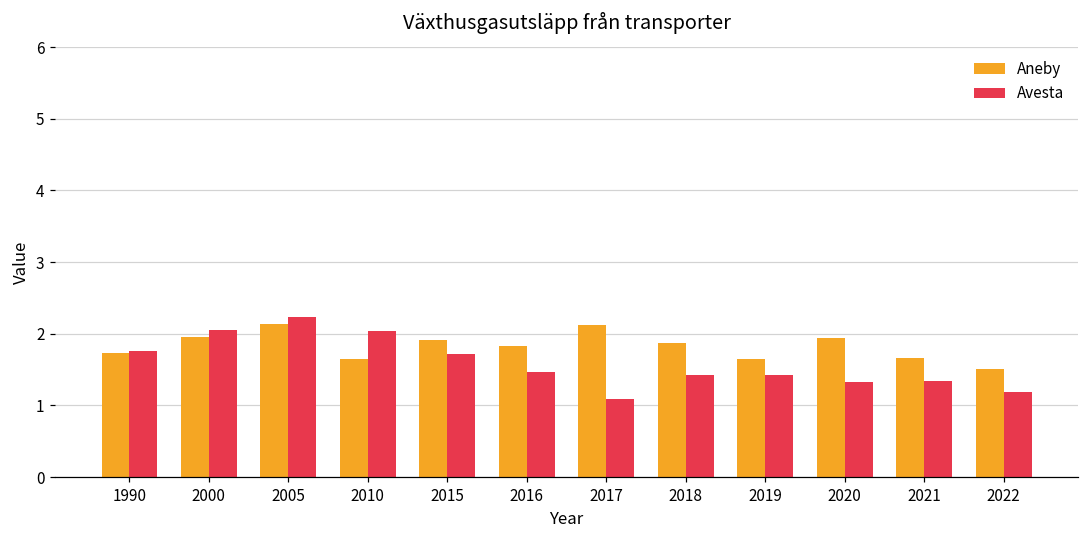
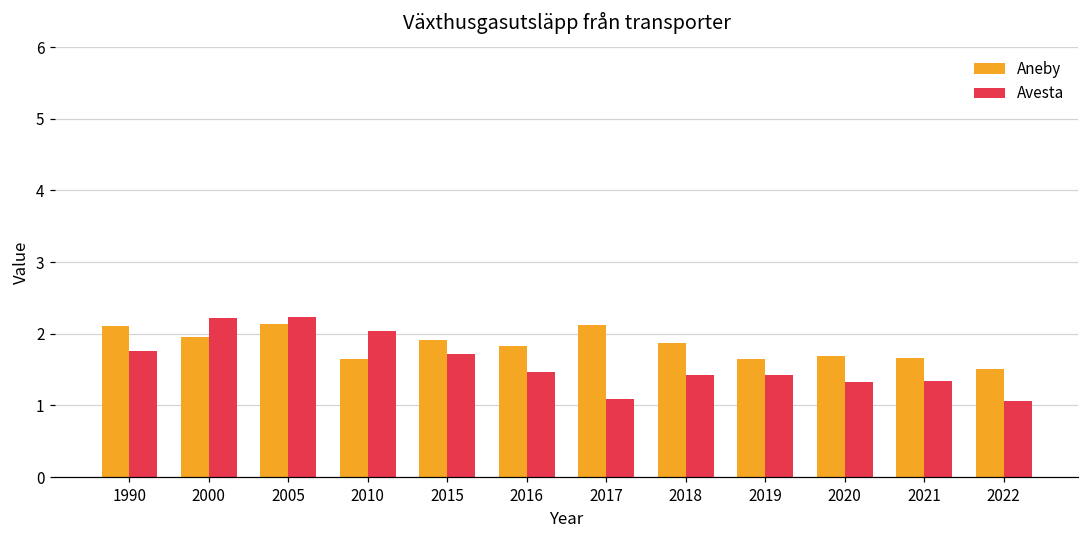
  {
    "Aneby": {
-     "1990": 1.7,
+     "1990": 2.1,
      "2000": 2.0,
      "2005": 2.1,
      "2010": 1.6,
      "2015": 1.9,
      "2016": 1.8,
      "2017": 2.1,
      "2018": 1.9,
      "2019": 1.7,
-     "2020": 1.9,
+     "2020": 1.7,
      "2021": 1.7,
      "2022": 1.5
    },
    "Avesta": {
      "1990": 1.8,
-     "2000": 2.0,
+     "2000": 2.2,
      "2005": 2.2,
      "2010": 2.0,
      "2015": 1.7,
      "2016": 1.5,
      "2017": 1.1,
      "2018": 1.4,
      "2019": 1.4,
      "2020": 1.3,
      "2021": 1.3,
-     "2022": 1.2
+     "2022": 1.1
    }
  }
